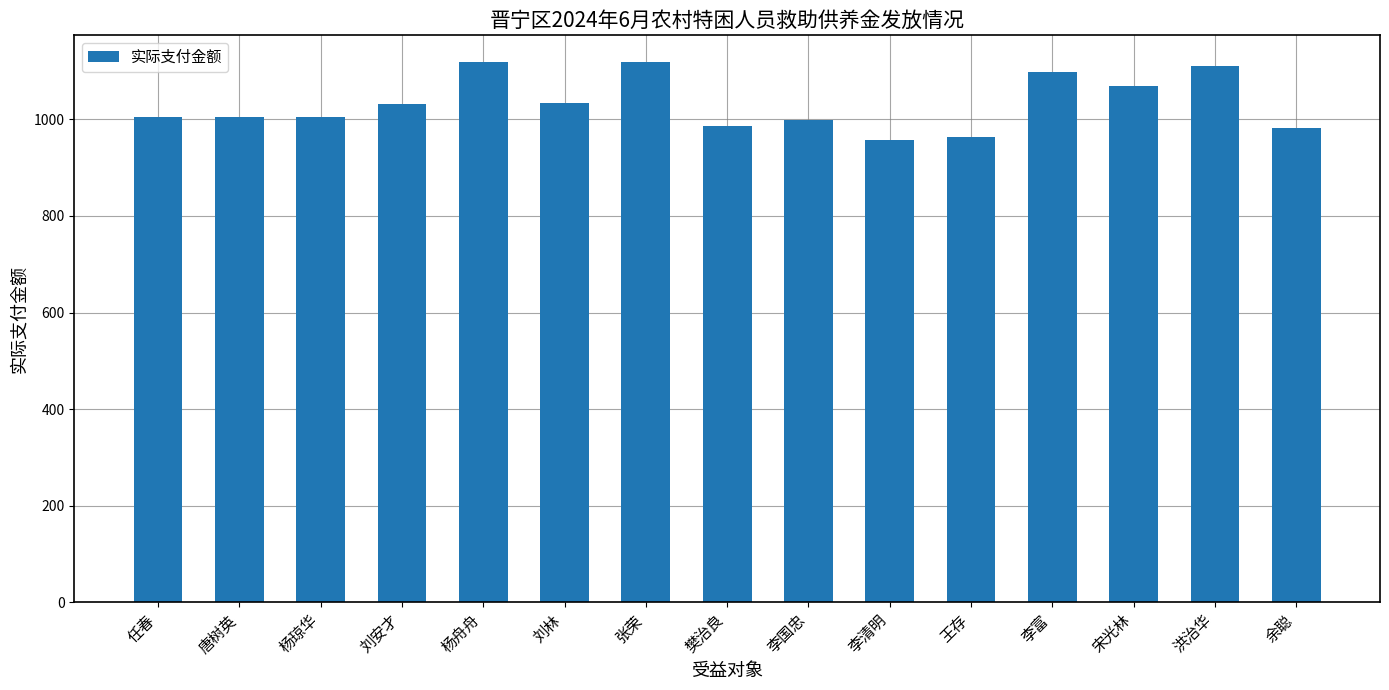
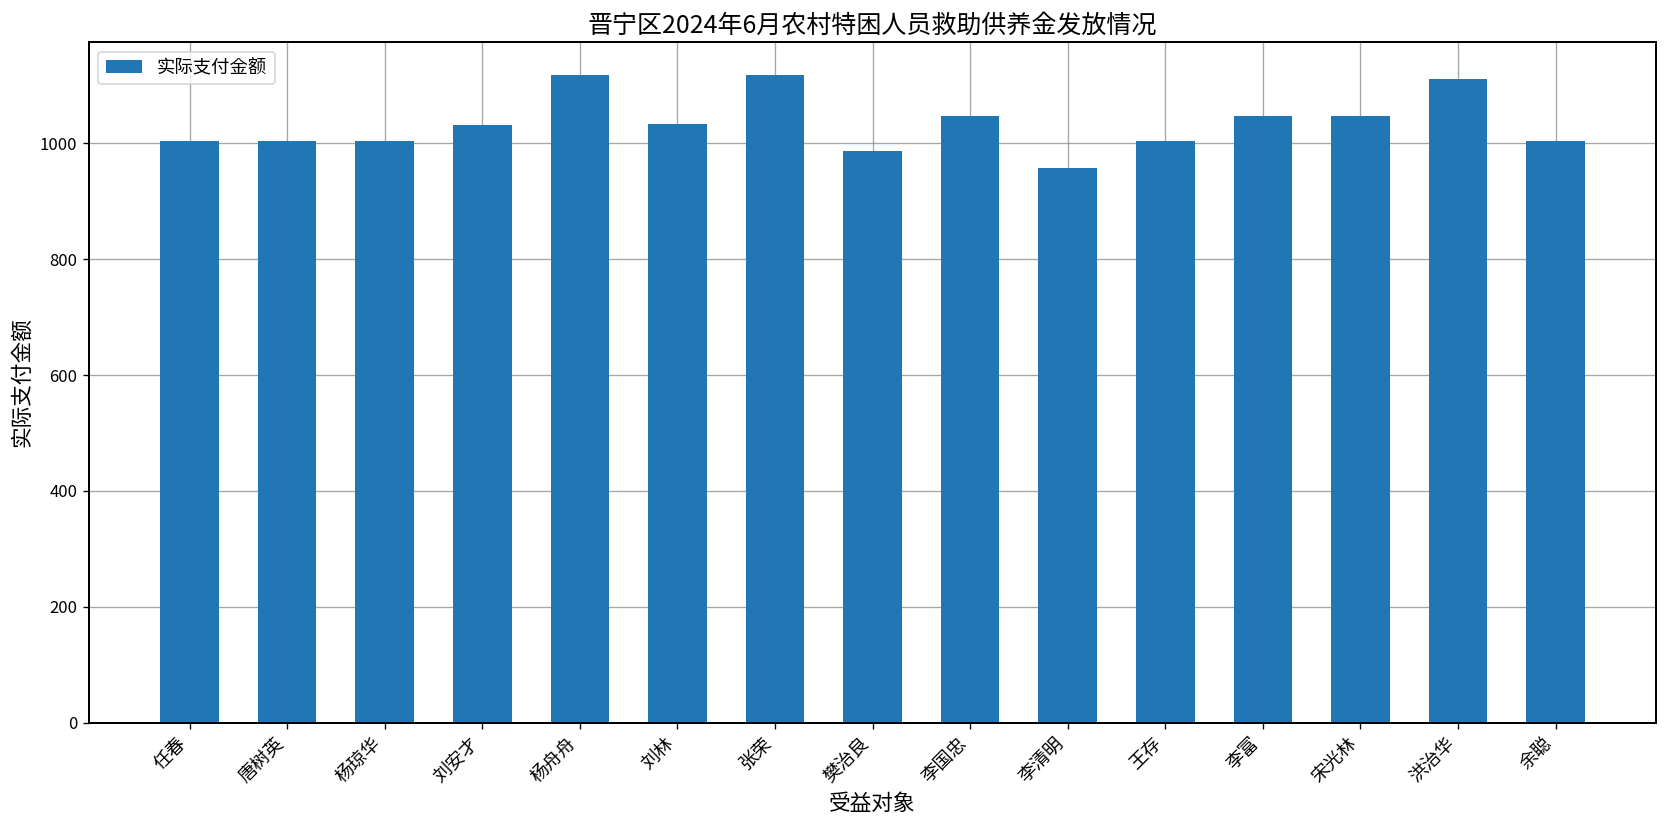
  {
    "任春": 1000,
    "唐树英": 1000,
    "杨琼华": 1000,
    "刘安才": 1030,
    "杨舟舟": 1120,
    "刘林": 1030,
    "张荣": 1120,
    "樊治良": 990,
-   "李国忠": 1000,
+   "李国忠": 1050,
    "李清明": 960,
-   "王存": 960,
-   "李富": 1100,
-   "宋光林": 1070,
+   "王存": 1000,
+   "李富": 1050,
+   "宋光林": 1050,
    "洪治华": 1110,
-   "余聪": 980
+   "余聪": 1000
  }
